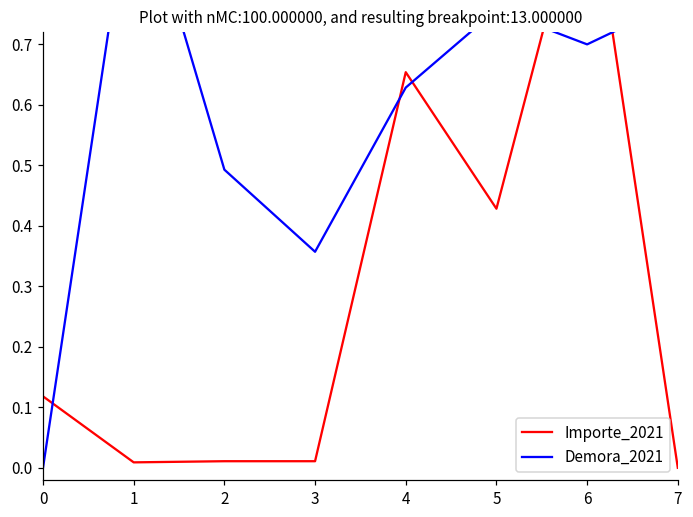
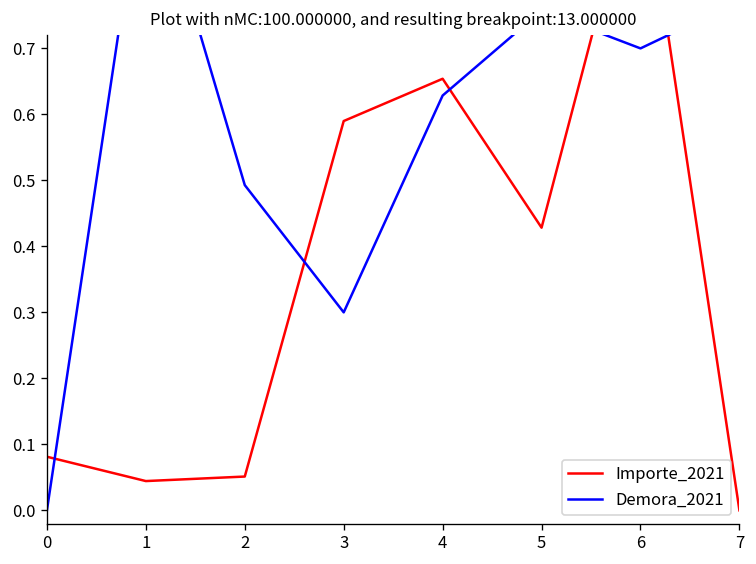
  {
    "Importe_2021": {
-     "0": 0.12,
-     "1": 0.01,
-     "2": 0.01,
-     "3": 0.01,
+     "0": 0.08,
+     "1": 0.04,
+     "2": 0.05,
+     "3": 0.59,
      "4": 0.65,
      "5": 0.43,
      "7": 0.00
    },
    "Demora_2021": {
      "0": 0.00,
      "2": 0.49,
-     "3": 0.36,
+     "3": 0.30,
      "4": 0.63,
      "6": 0.70
    }
  }
